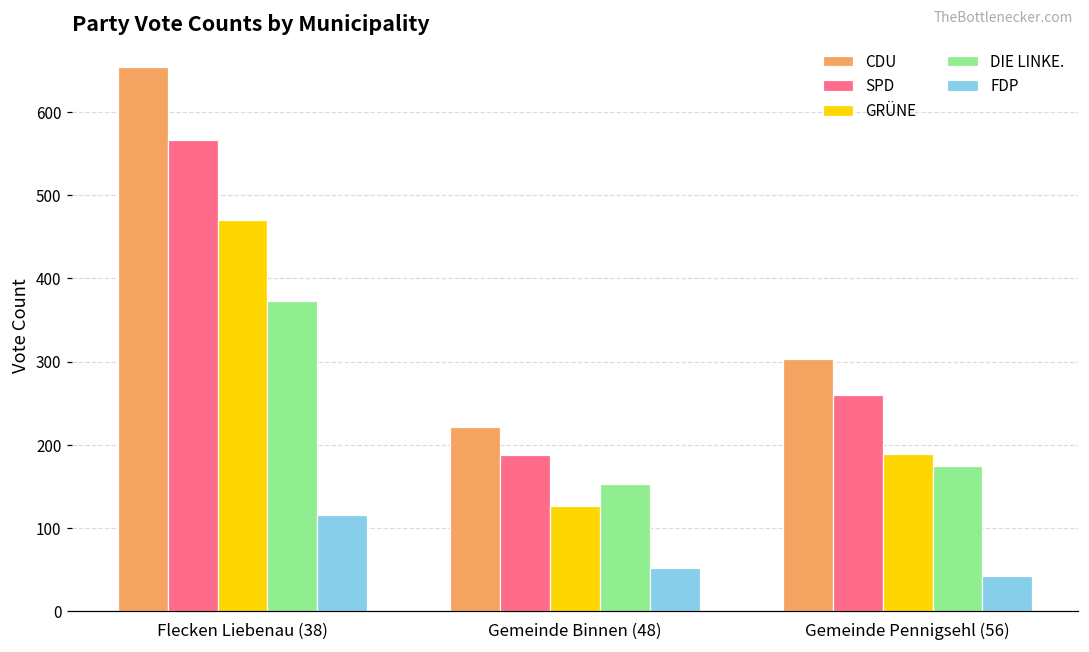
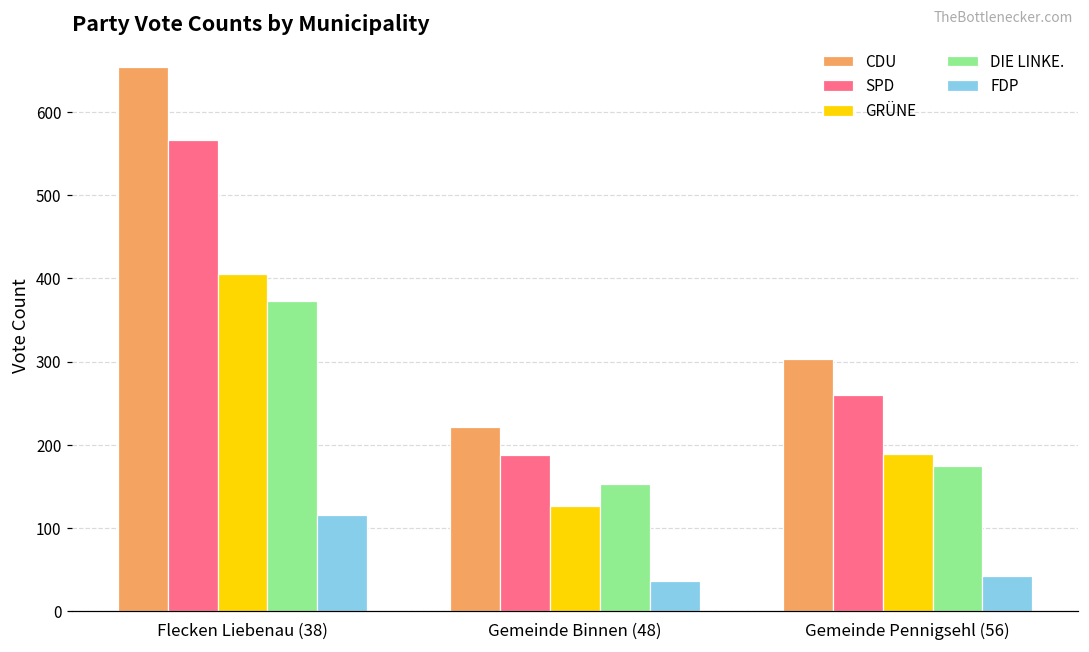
  {
    "CDU": {
      "Flecken Liebenau (38)": 650,
      "Gemeinde Binnen (48)": 220,
      "Gemeinde Pennigsehl (56)": 300
    },
    "SPD": {
      "Flecken Liebenau (38)": 570,
      "Gemeinde Binnen (48)": 190,
      "Gemeinde Pennigsehl (56)": 260
    },
    "GRÜNE": {
-     "Flecken Liebenau (38)": 470,
+     "Flecken Liebenau (38)": 410,
      "Gemeinde Binnen (48)": 130,
      "Gemeinde Pennigsehl (56)": 190
    },
    "DIE LINKE.": {
      "Flecken Liebenau (38)": 370,
      "Gemeinde Binnen (48)": 150,
      "Gemeinde Pennigsehl (56)": 180
    },
    "FDP": {
      "Flecken Liebenau (38)": 120,
-     "Gemeinde Binnen (48)": 50,
+     "Gemeinde Binnen (48)": 40,
      "Gemeinde Pennigsehl (56)": 40
    }
  }
